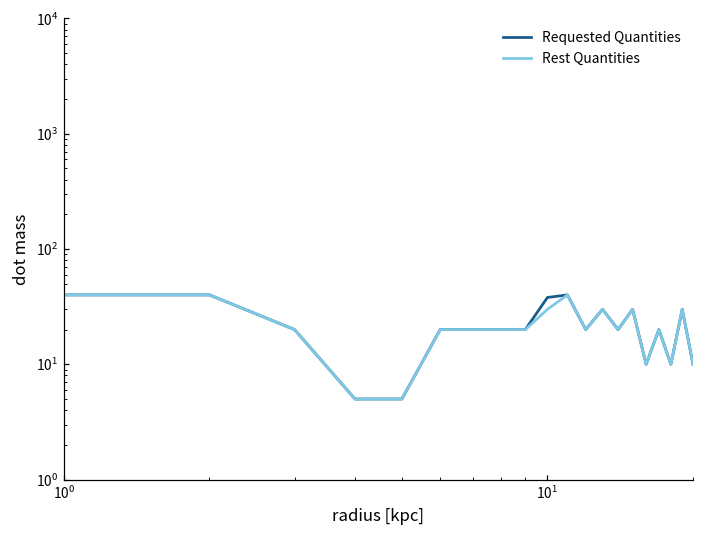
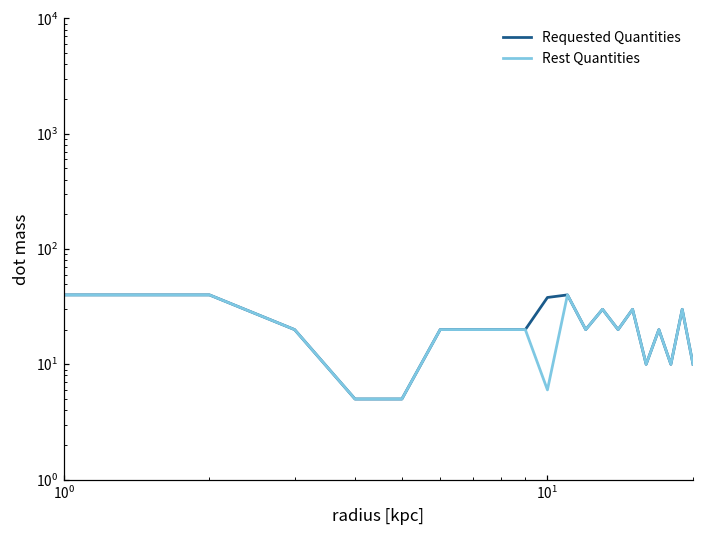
  {
    "Requested Quantities": {
      "10^1": 38
    },
    "Rest Quantities": {
-     "10^1": 30
+     "10^1": 6
    }
  }
